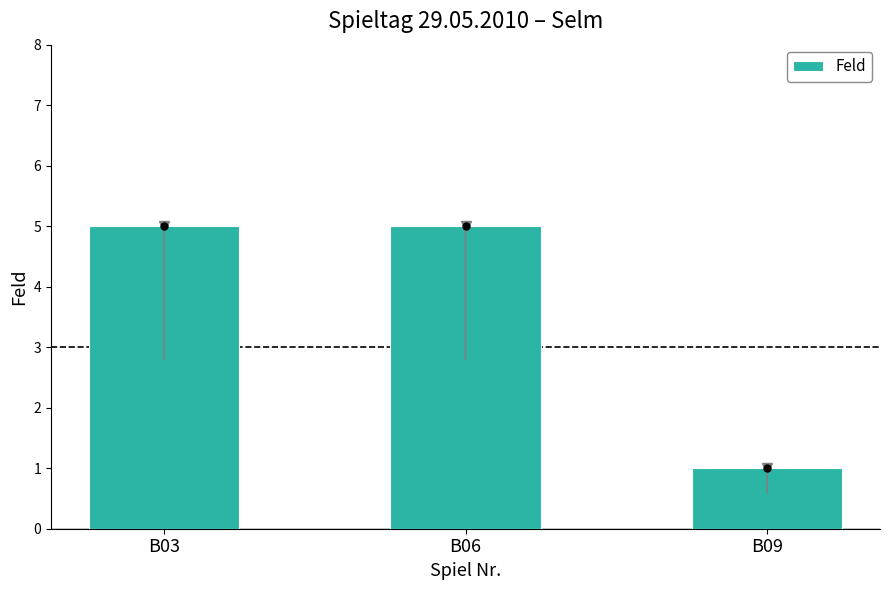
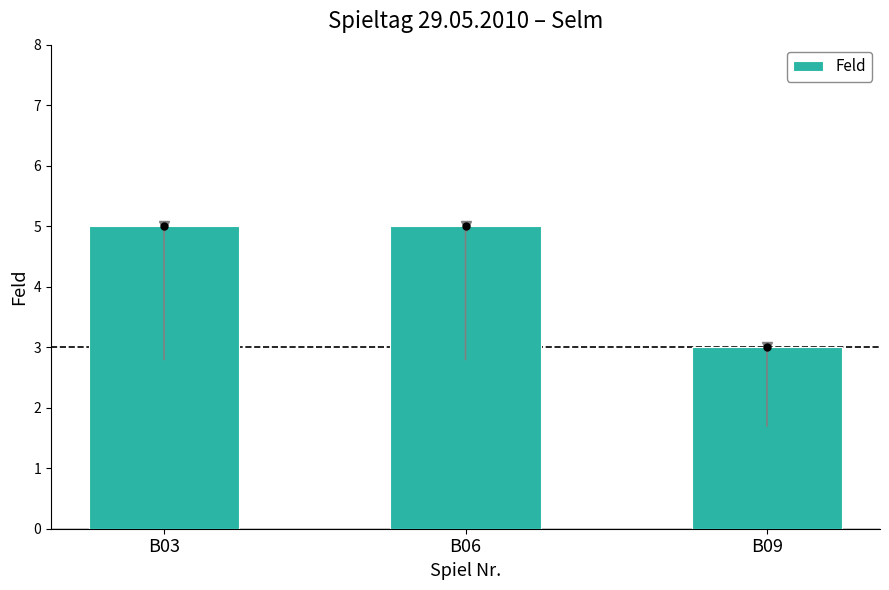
  {
    "Feld": {
      "B03": 5,
      "B06": 5,
-     "B09": 1
+     "B09": 3
    }
  }
